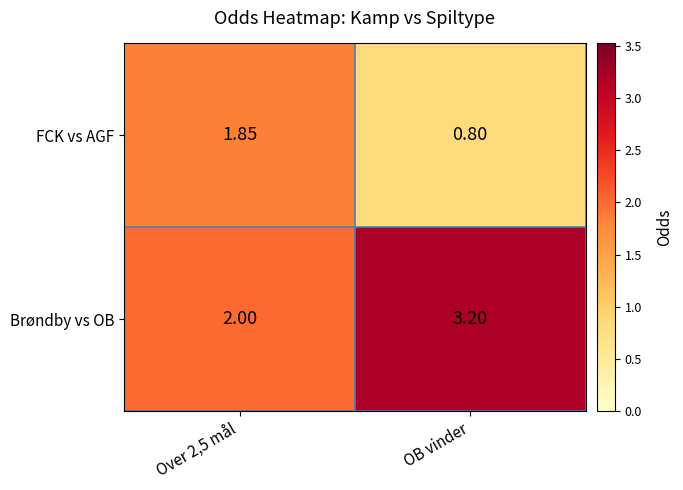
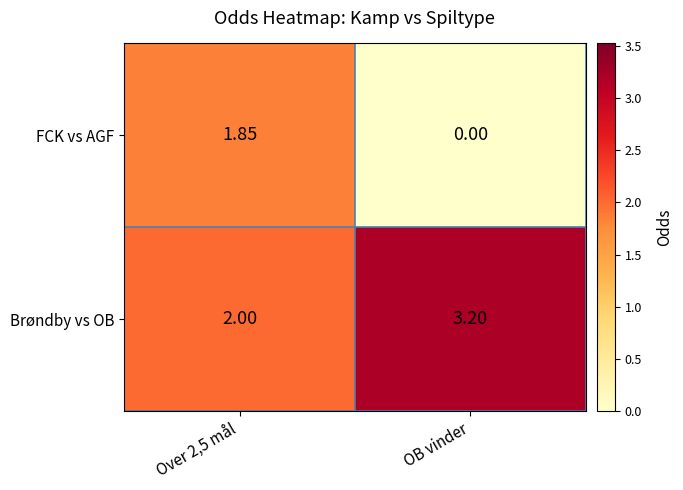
  {
    "FCK vs AGF": {
      "Over 2,5 mål": 1.85,
-     "OB vinder": 0.80
+     "OB vinder": 0.00
    },
    "Brøndby vs OB": {
      "Over 2,5 mål": 2.00,
      "OB vinder": 3.20
    }
  }
